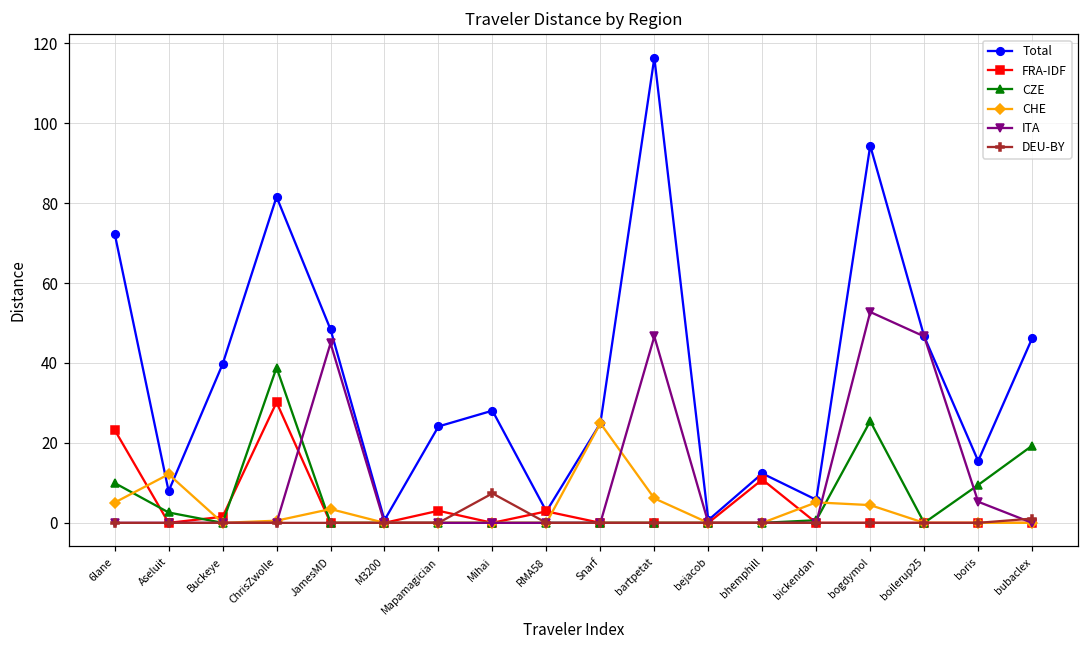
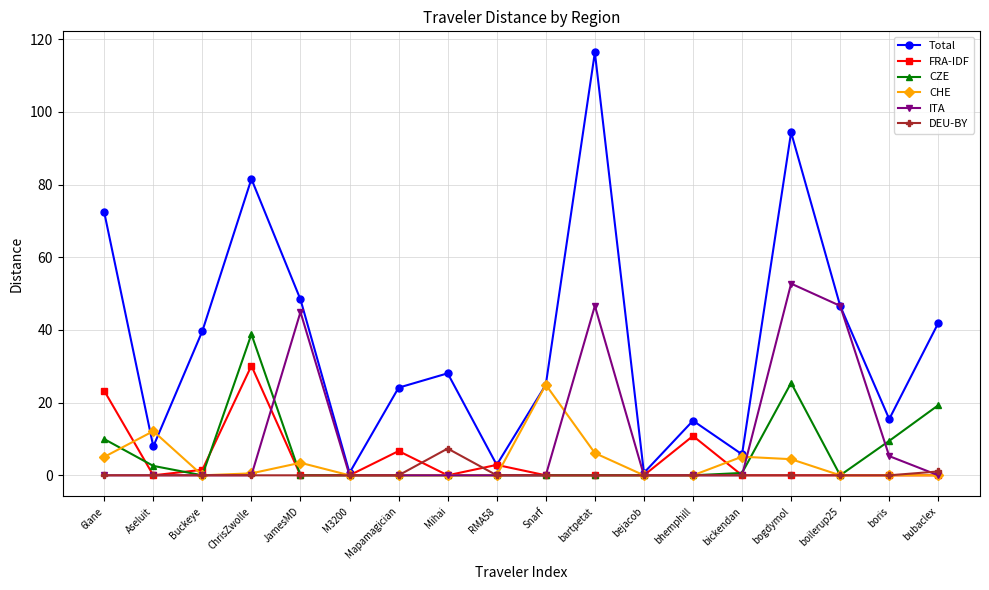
  {
    "Total": {
      "6lane": 72,
      "Aseluit": 8,
      "Buckeye": 40,
      "ChrisZwolle": 82,
      "JamesMD": 48,
      "Mapamagician": 24,
      "Mihai": 28,
      "bartpetat": 116,
-     "bhemphill": 12,
+     "bhemphill": 15,
      "bogdymol": 94,
      "boris": 15,
-     "bubaclex": 46
+     "bubaclex": 42
    },
    "FRA-IDF": {
      "6lane": 23,
      "Buckeye": 2,
      "ChrisZwolle": 30,
-     "Mapamagician": 3,
+     "Mapamagician": 7,
      "bhemphill": 11
    },
    "CZE": {
      "6lane": 10,
      "Aseluit": 3,
      "ChrisZwolle": 39,
      "bogdymol": 25,
      "boris": 9,
      "bubaclex": 19
    },
    "CHE": {
      "6lane": 5,
      "Aseluit": 12,
      "JamesMD": 3,
      "bartpetat": 6,
      "bogdymol": 4
    },
    "ITA": {
      "JamesMD": 45,
      "bartpetat": 47,
      "bogdymol": 53,
      "boris": 5
    },
    "DEU-BY": {
      "Mihai": 7,
      "bubaclex": 1
    }
  }
